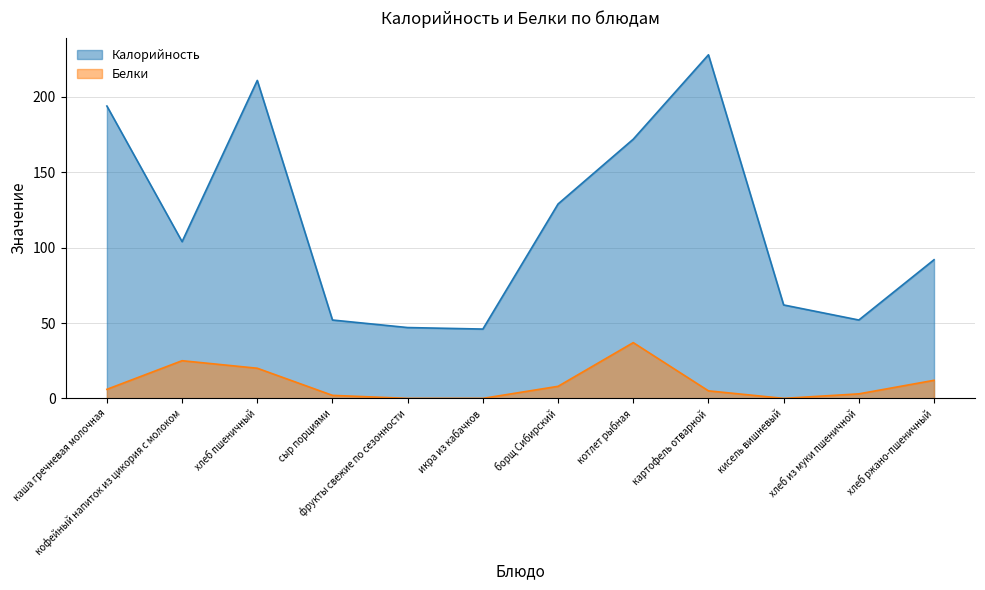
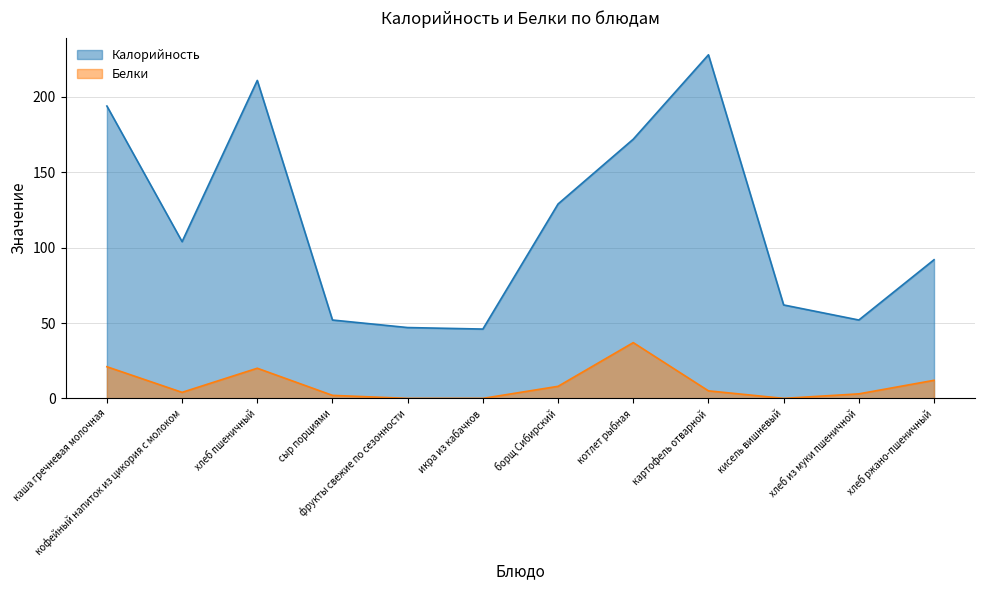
  {
    "Калорийность": {
      "каша гречневая молочная": 194,
      "кофейный напиток из цикория с молоком": 104,
      "хлеб пшеничный": 211,
      "сыр порциями": 52,
      "фрукты свежие по сезонности": 47,
      "икра из кабачков": 46,
      "борщ Сибирский": 129,
      "котлет рыбная": 172,
      "картофель отварной": 228,
      "кисель вишневый": 62,
      "хлеб из муки пшеничной": 52,
      "хлеб ржано-пшеничный": 92
    },
    "Белки": {
-     "каша гречневая молочная": 6,
-     "кофейный напиток из цикория с молоком": 25,
+     "каша гречневая молочная": 21,
+     "кофейный напиток из цикория с молоком": 4,
      "хлеб пшеничный": 20,
      "сыр порциями": 2,
      "фрукты свежие по сезонности": 0,
      "икра из кабачков": 0,
      "борщ Сибирский": 8,
      "котлет рыбная": 37,
      "картофель отварной": 5,
      "кисель вишневый": 0,
      "хлеб из муки пшеничной": 3,
      "хлеб ржано-пшеничный": 12
    }
  }
